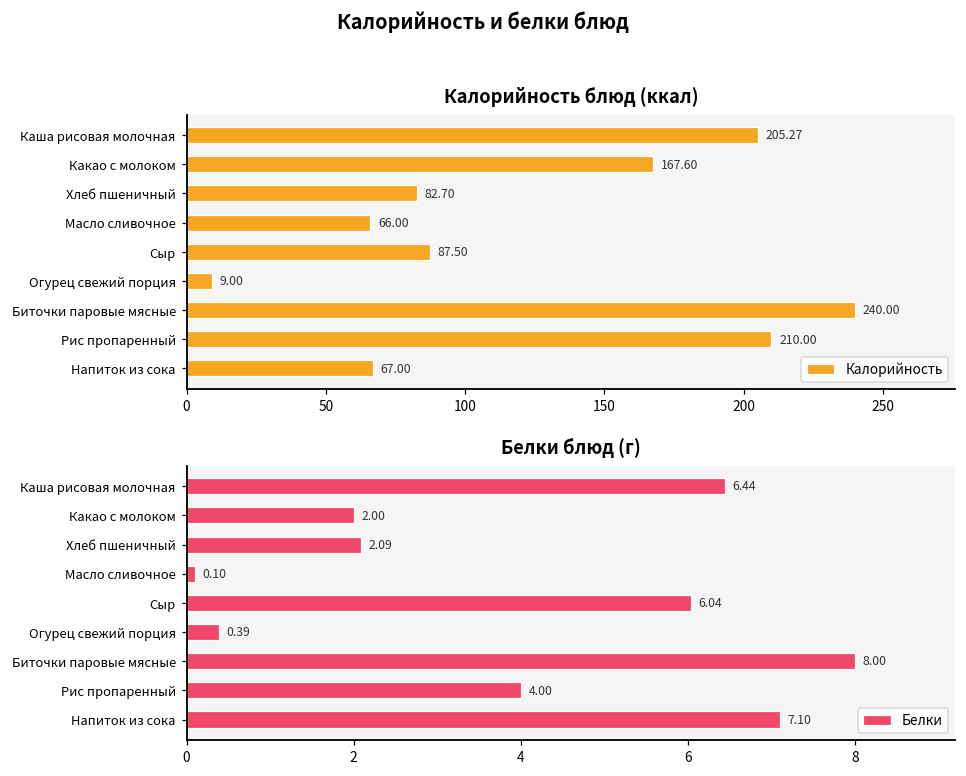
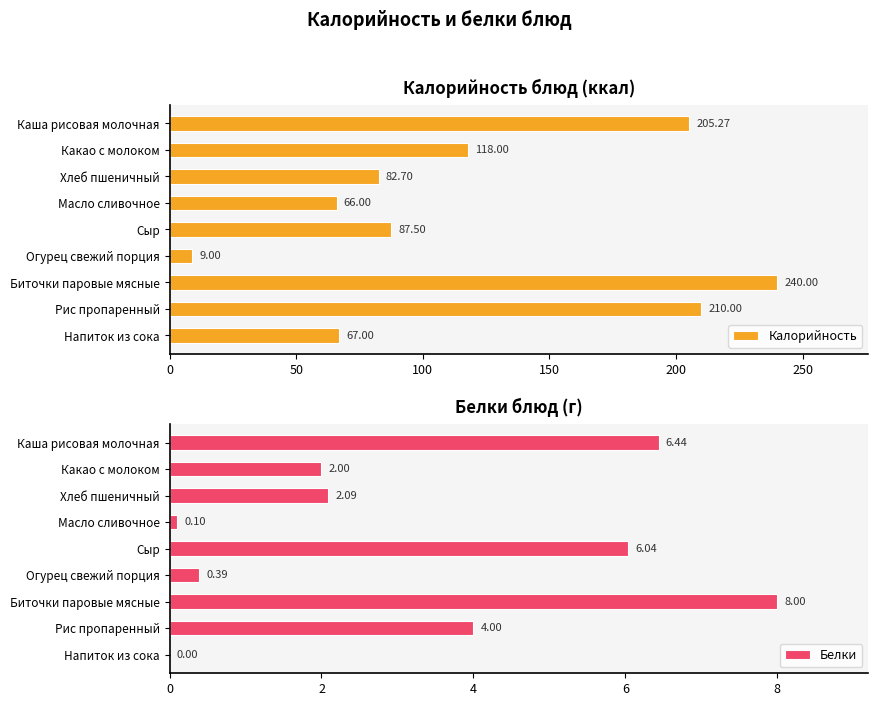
  {
    "Калорийность блюд (ккал)": {
      "Каша рисовая молочная": 205.27,
-     "Какао с молоком": 167.60,
+     "Какао с молоком": 118.00,
      "Хлеб пшеничный": 82.70,
      "Масло сливочное": 66.00,
      "Сыр": 87.50,
      "Огурец свежий порция": 9.00,
      "Биточки паровые мясные": 240.00,
      "Рис пропаренный": 210.00,
      "Напиток из сока": 67.00
    },
    "Белки блюд (г)": {
      "Каша рисовая молочная": 6.44,
      "Какао с молоком": 2.00,
      "Хлеб пшеничный": 2.09,
      "Масло сливочное": 0.10,
      "Сыр": 6.04,
      "Огурец свежий порция": 0.39,
      "Биточки паровые мясные": 8.00,
      "Рис пропаренный": 4.00,
-     "Напиток из сока": 7.10
+     "Напиток из сока": 0.00
    }
  }
